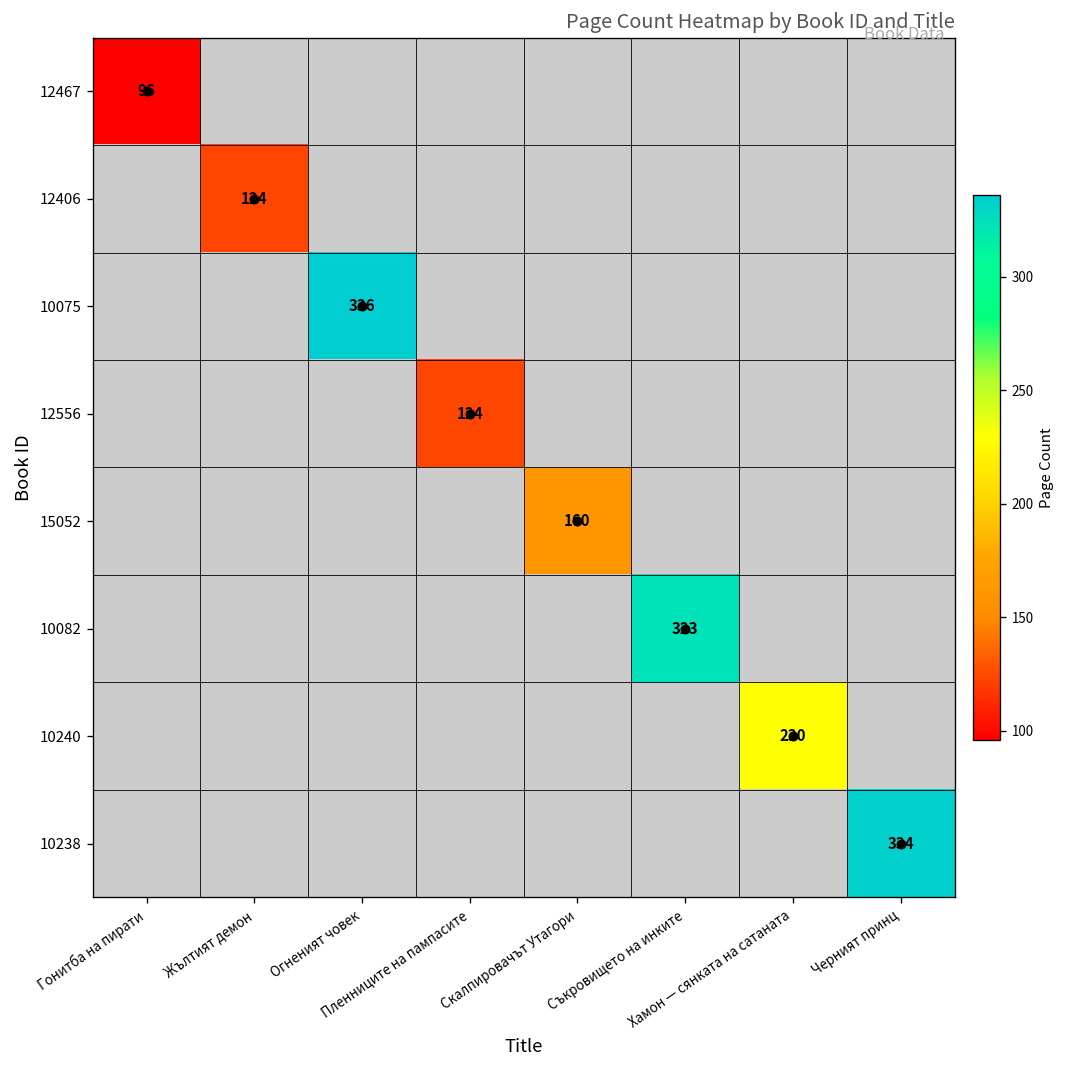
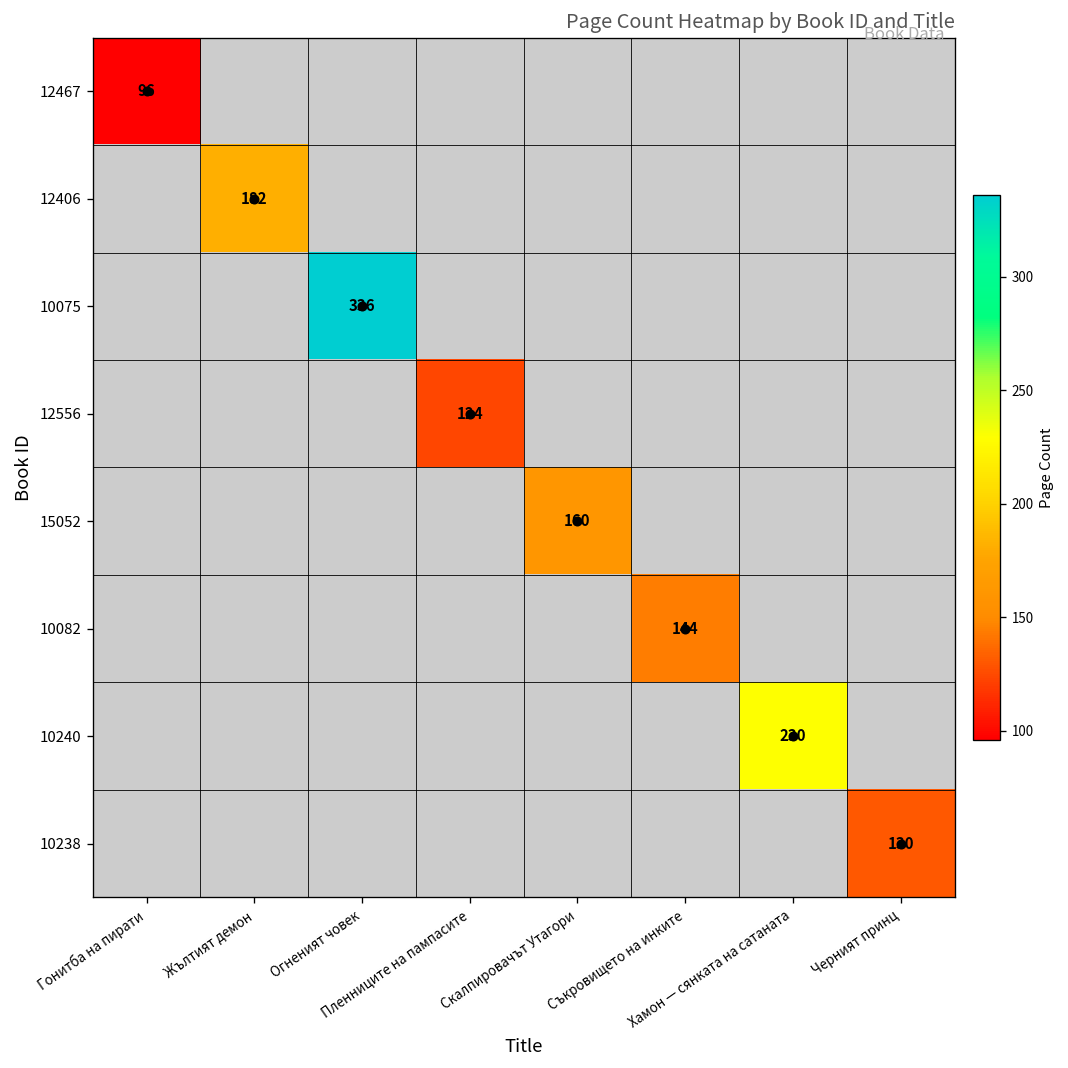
  {
    "12406": {
-     "Жълтият демон": 124
+     "Жълтият демон": 182
    },
    "10082": {
-     "Съкровището на инките": 323
+     "Съкровището на инките": 144
    },
    "10238": {
-     "Черният принц": 334
+     "Черният принц": 130
    }
  }
